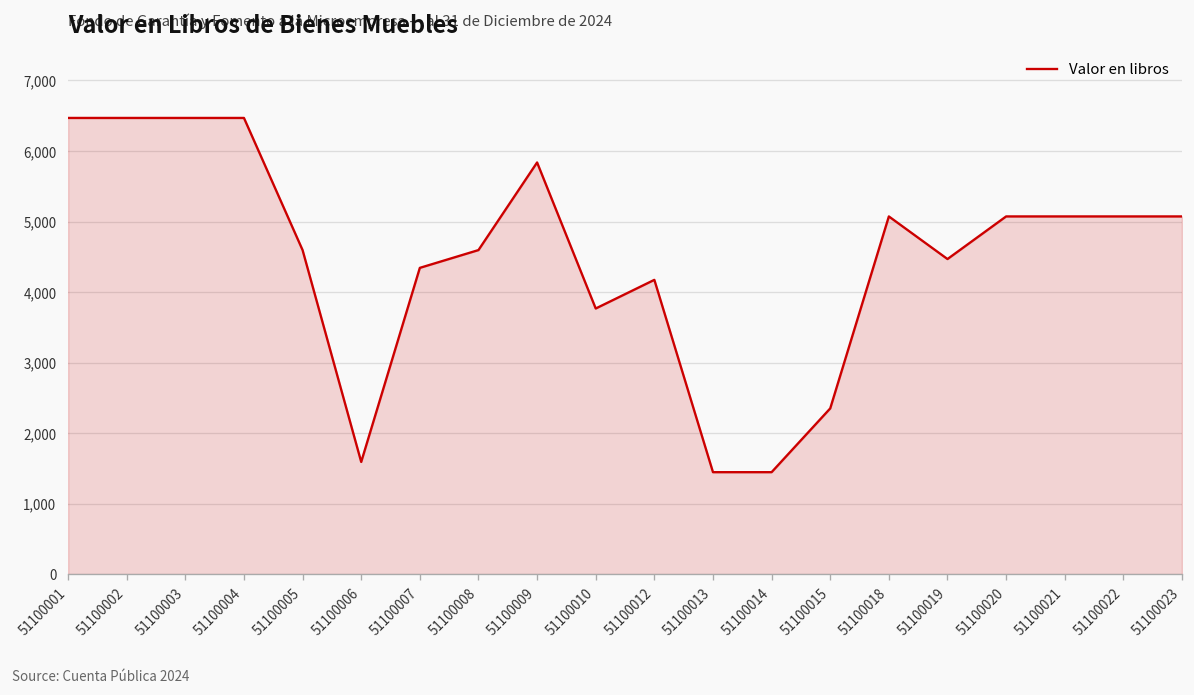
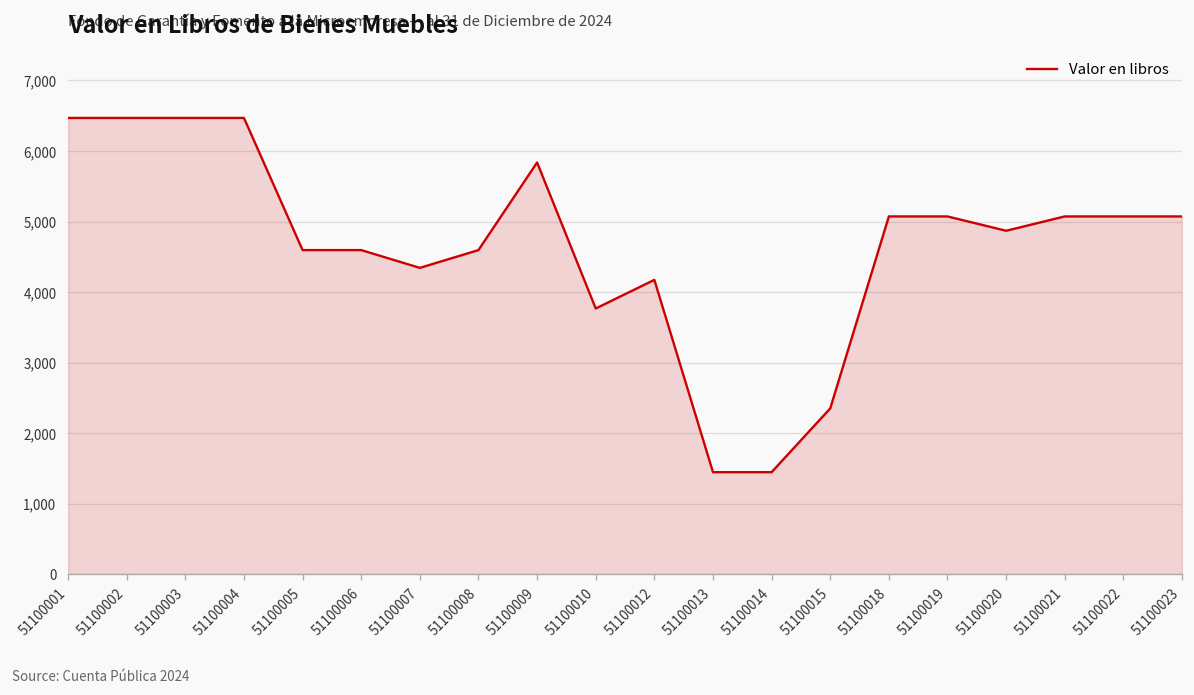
  {
    "51100001": "6,500",
    "51100002": "6,500",
    "51100003": "6,500",
    "51100004": "6,500",
    "51100005": "4,600",
-   "51100006": "1,600",
+   "51100006": "4,600",
    "51100007": "4,300",
    "51100008": "4,600",
    "51100009": "5,800",
    "51100010": "3,800",
    "51100012": "4,200",
    "51100013": "1,400",
    "51100014": "1,400",
    "51100015": "2,400",
    "51100018": "5,100",
-   "51100019": "4,500",
-   "51100020": "5,100",
+   "51100019": "5,100",
+   "51100020": "4,900",
    "51100021": "5,100",
    "51100022": "5,100",
    "51100023": "5,100"
  }
